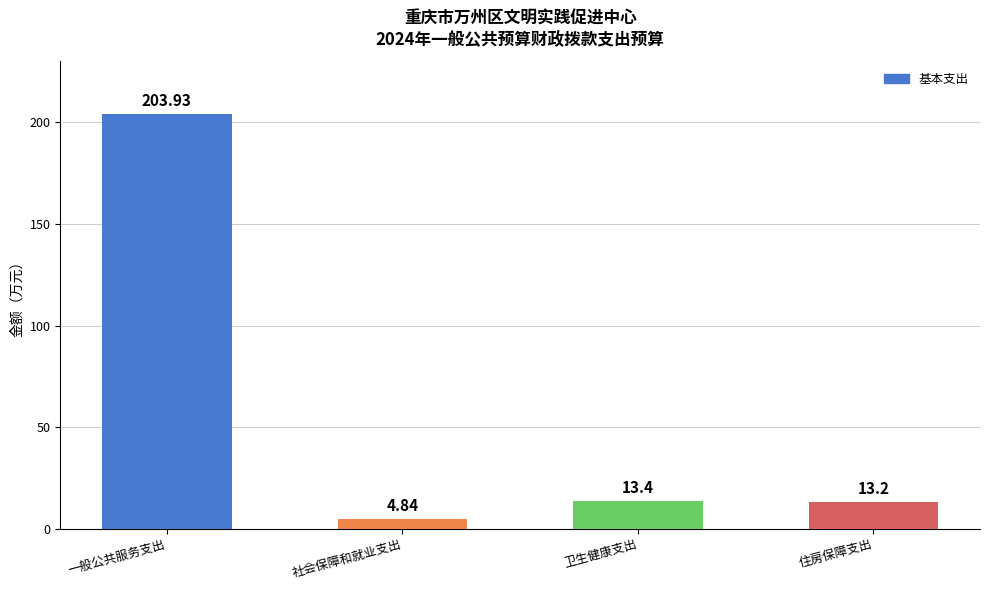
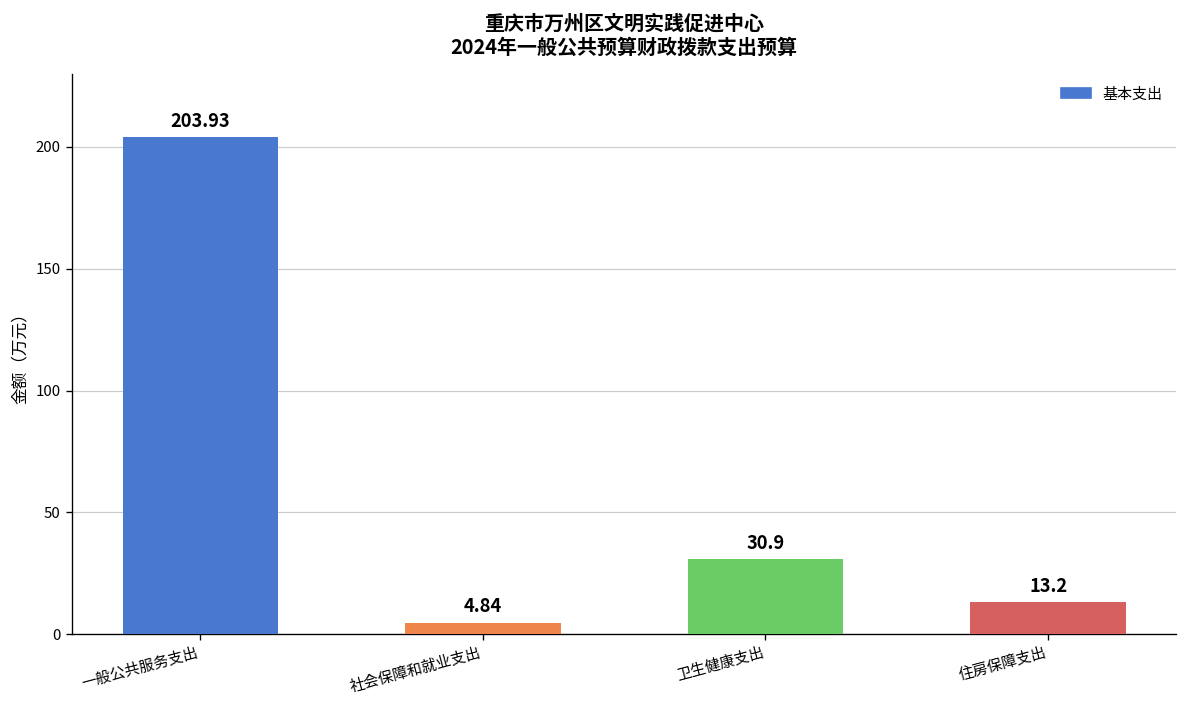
  {
    "一般公共服务支出": 203.93,
    "社会保障和就业支出": 4.84,
-   "卫生健康支出": 13.4,
+   "卫生健康支出": 30.9,
    "住房保障支出": 13.2
  }
